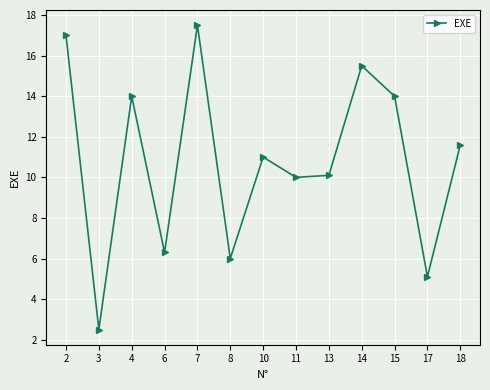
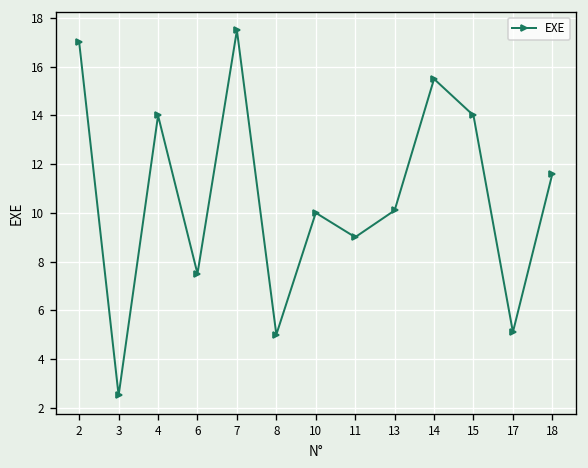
  {
    "2": 17.0,
    "3": 2.5,
    "4": 14.0,
-   "6": 6.3,
+   "6": 7.5,
    "7": 17.5,
-   "8": 6,
-   "10": 11,
-   "11": 10,
+   "8": 5,
+   "10": 10,
+   "11": 9,
    "13": 10.1,
    "14": 15.5,
    "15": 14.0,
    "17": 5.1,
    "18": 11.6
  }
